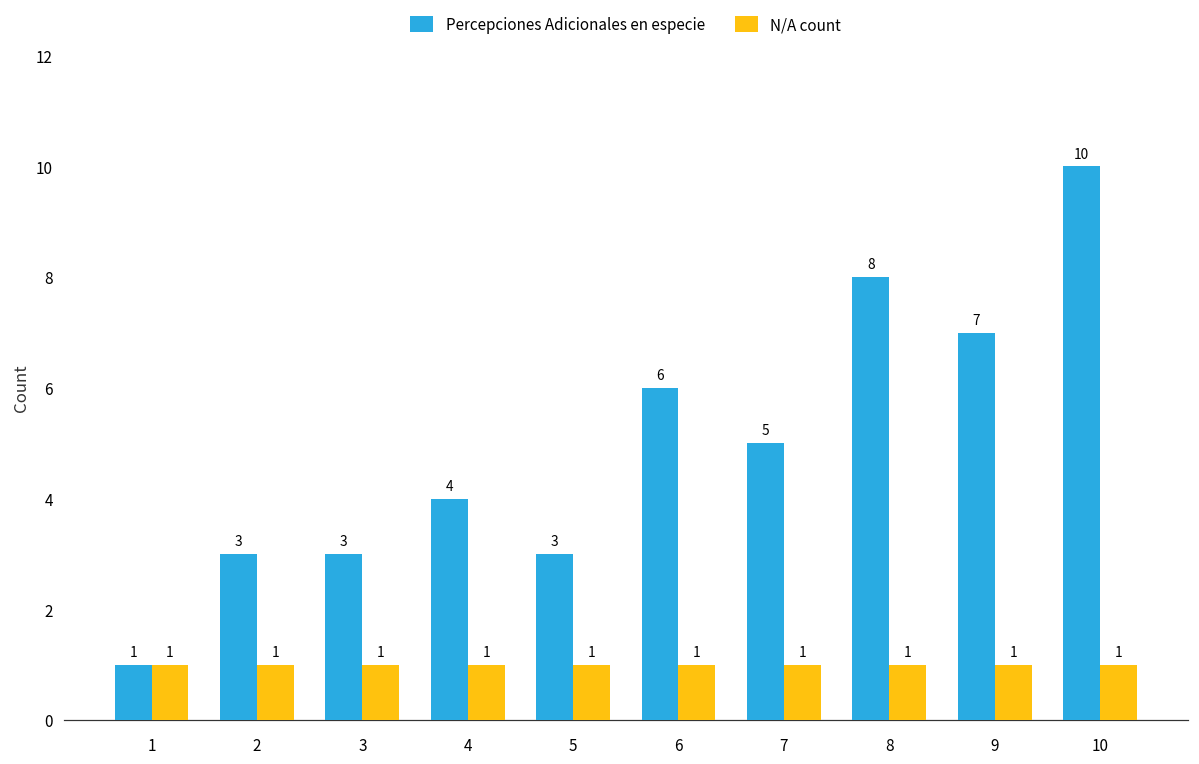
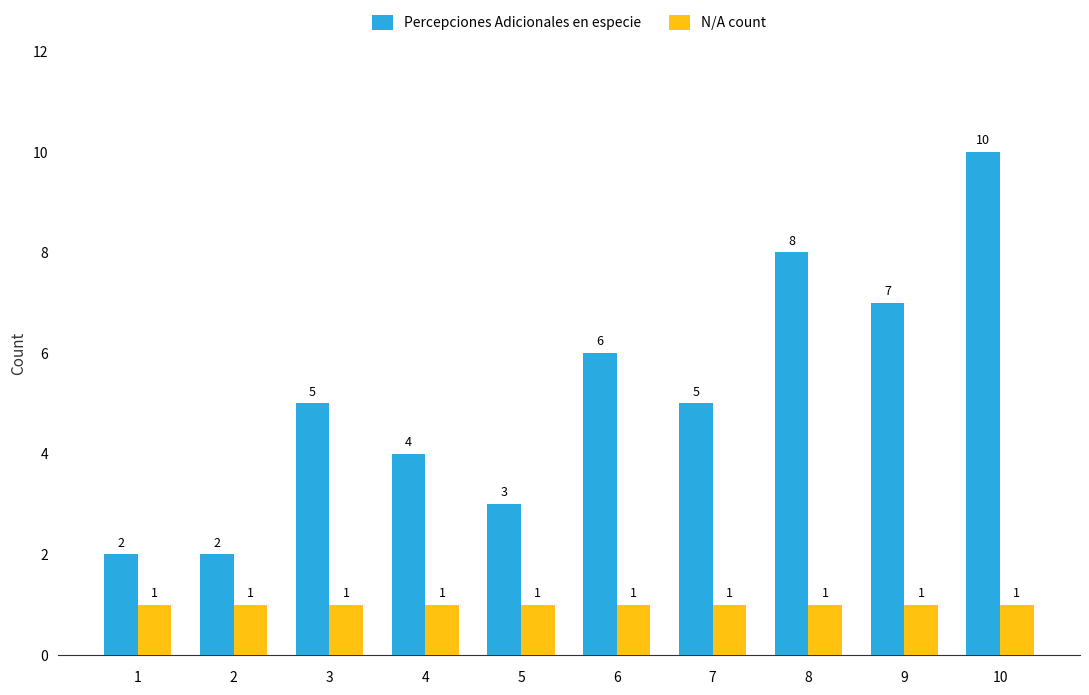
  {
    "Percepciones Adicionales en especie": {
-     "1": 1,
-     "2": 3,
-     "3": 3,
+     "1": 2,
+     "2": 2,
+     "3": 5,
      "4": 4,
      "5": 3,
      "6": 6,
      "7": 5,
      "8": 8,
      "9": 7,
      "10": 10
    },
    "N/A count": {
      "1": 1,
      "2": 1,
      "3": 1,
      "4": 1,
      "5": 1,
      "6": 1,
      "7": 1,
      "8": 1,
      "9": 1,
      "10": 1
    }
  }
